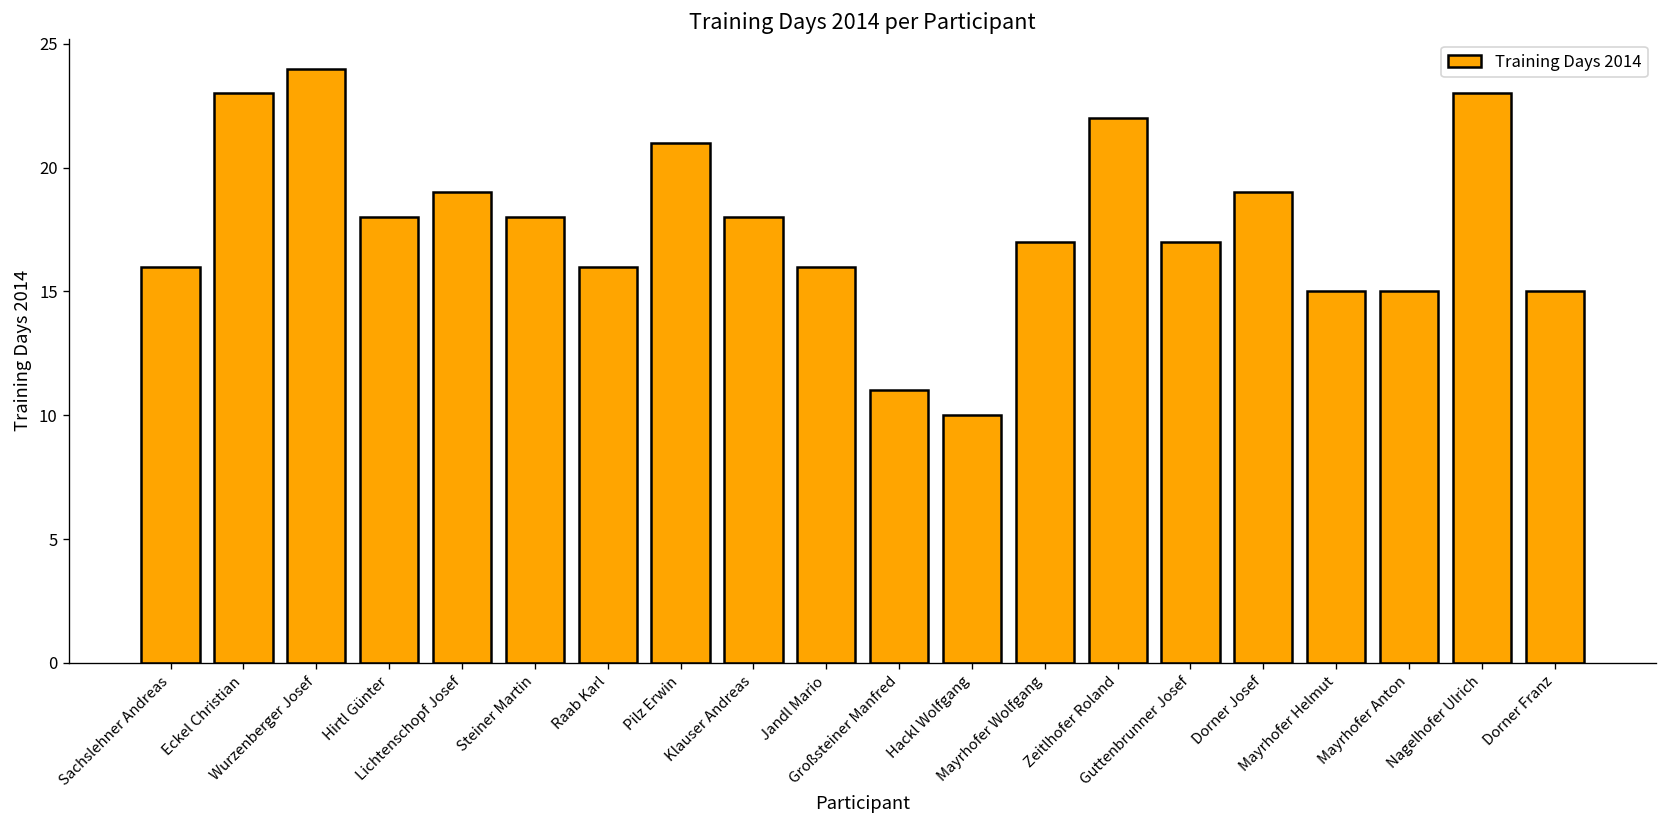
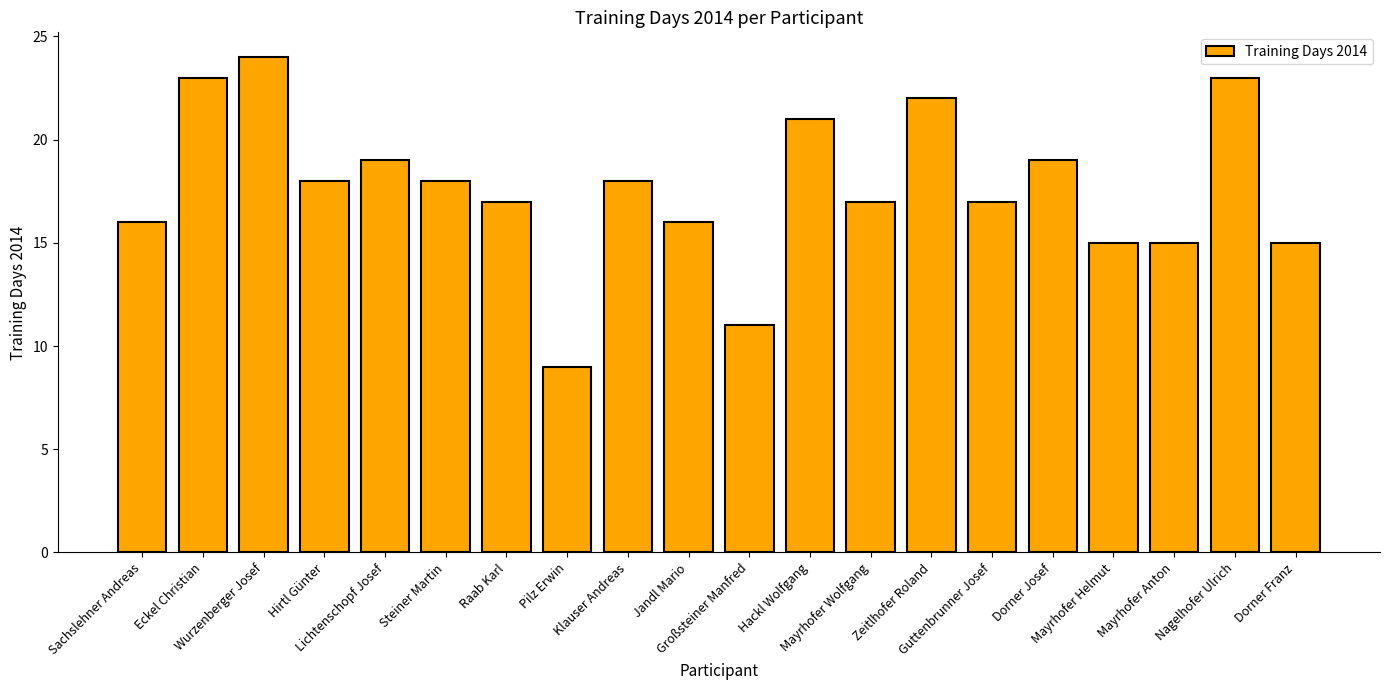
  {
    "Sachslehner Andreas": 16,
    "Eckel Christian": 23,
    "Wurzenberger Josef": 24,
    "Hirtl Günter": 18,
    "Lichtenschopf Josef": 19,
    "Steiner Martin": 18,
-   "Raab Karl": 16,
-   "Pilz Erwin": 21,
+   "Raab Karl": 17,
+   "Pilz Erwin": 9,
    "Klauser Andreas": 18,
    "Jandl Mario": 16,
    "Großsteiner Manfred": 11,
-   "Hackl Wolfgang": 10,
+   "Hackl Wolfgang": 21,
    "Mayrhofer Wolfgang": 17,
    "Zeitlhofer Roland": 22,
    "Guttenbrunner Josef": 17,
    "Dorner Josef": 19,
    "Mayrhofer Helmut": 15,
    "Mayrhofer Anton": 15,
    "Nagelhofer Ulrich": 23,
    "Dorner Franz": 15
  }
